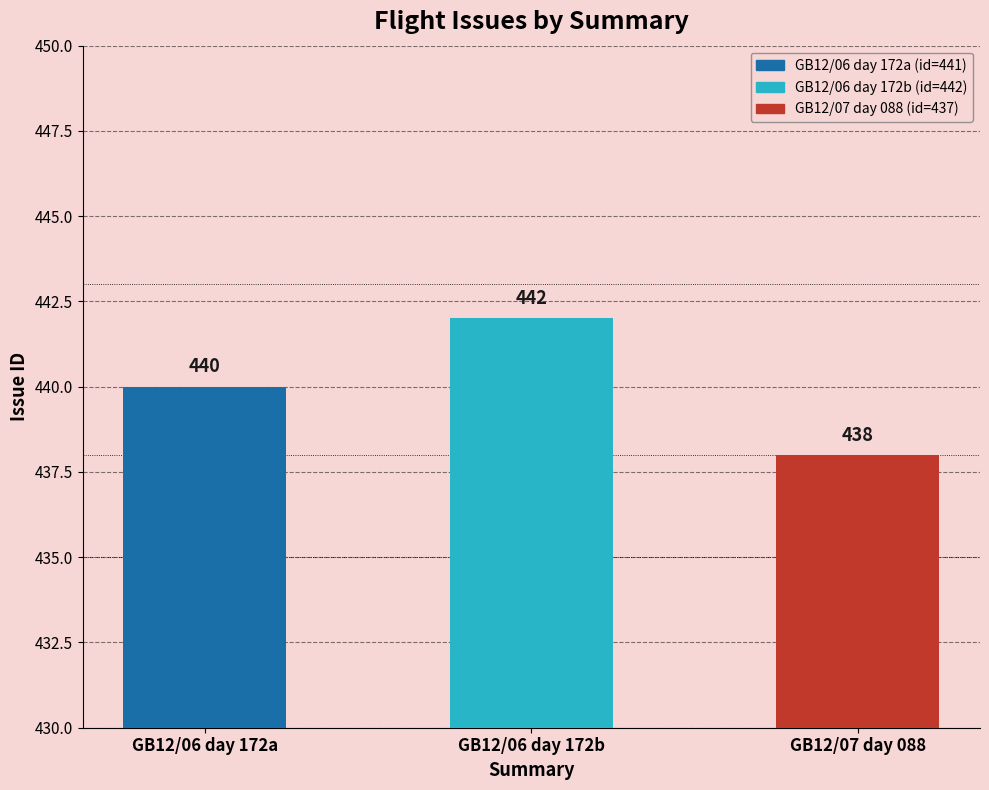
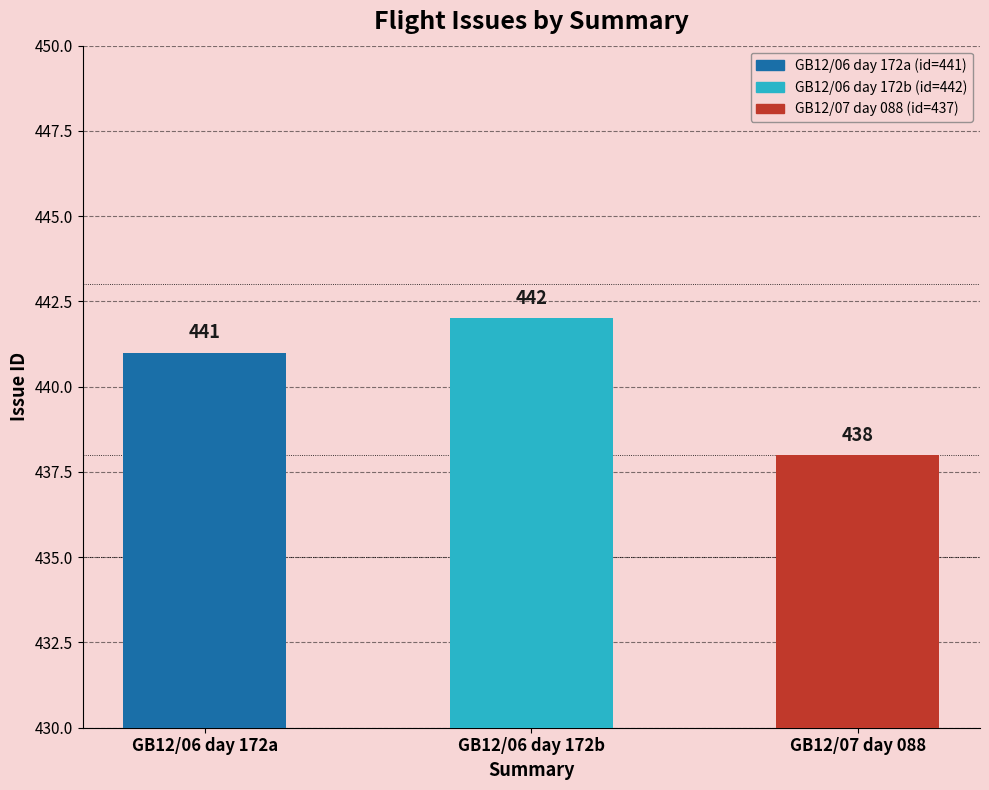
  {
-   "GB12/06 day 172a": 440,
+   "GB12/06 day 172a": 441,
    "GB12/06 day 172b": 442,
    "GB12/07 day 088": 438
  }
